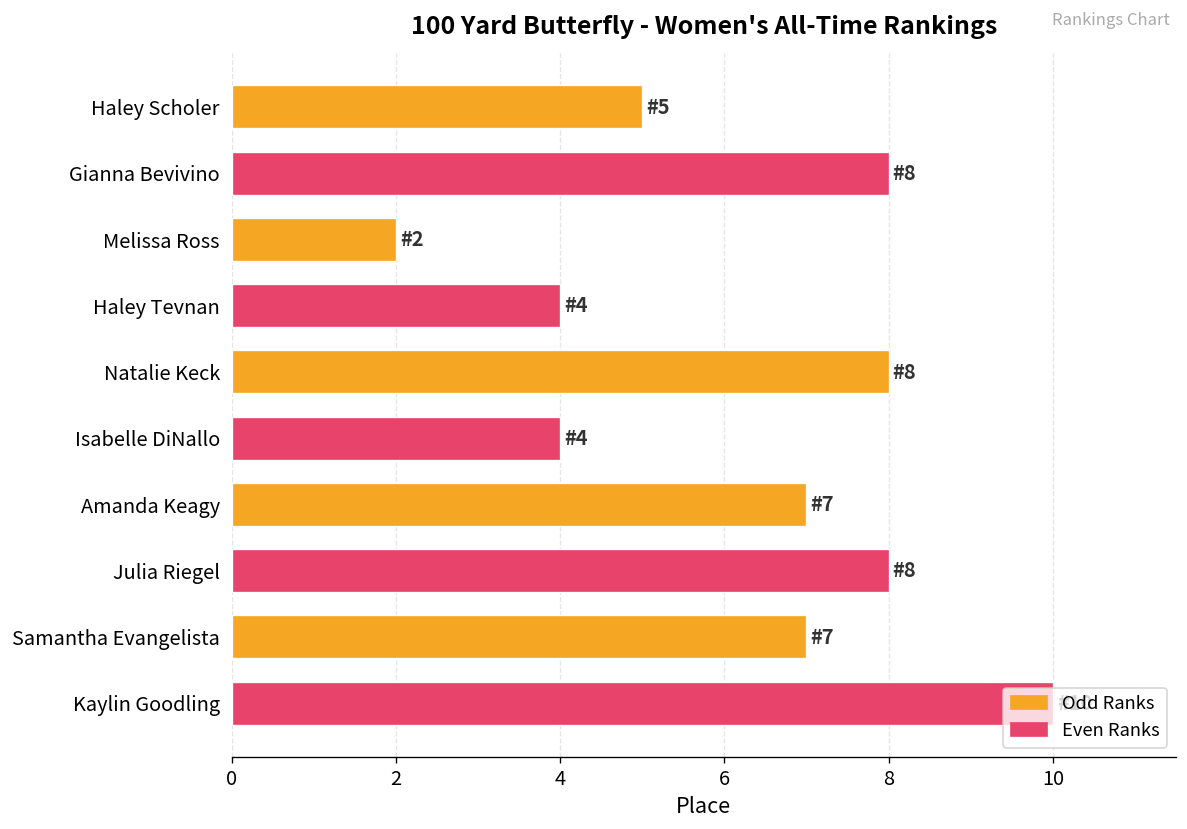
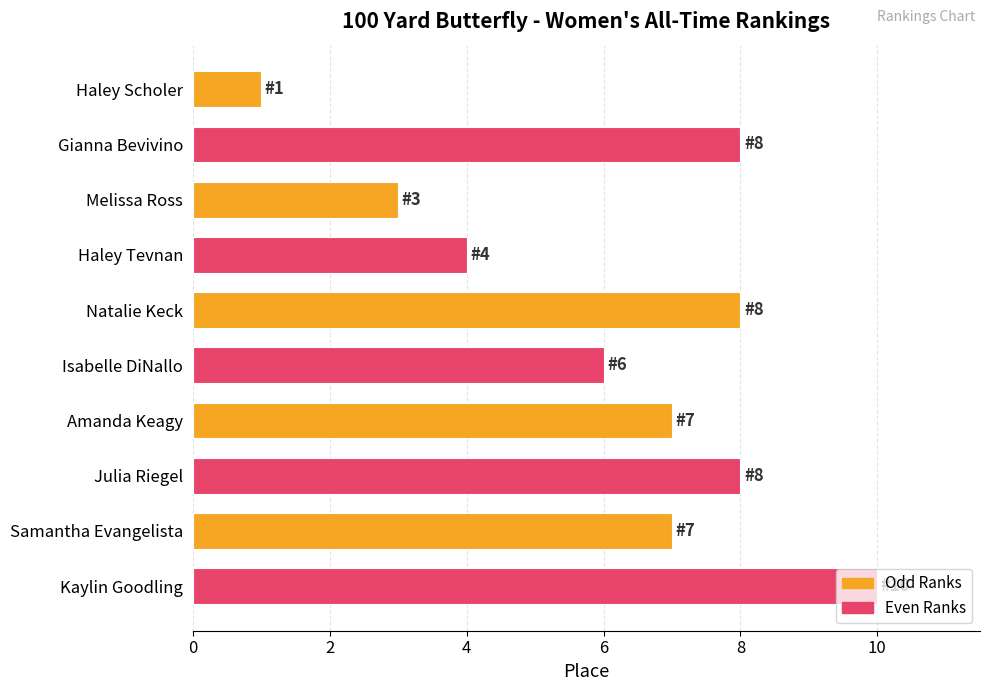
  {
-   "Haley Scholer": 5,
+   "Haley Scholer": 1,
    "Gianna Bevivino": 8,
-   "Melissa Ross": 2,
+   "Melissa Ross": 3,
    "Haley Tevnan": 4,
    "Natalie Keck": 8,
-   "Isabelle DiNallo": 4,
+   "Isabelle DiNallo": 6,
    "Amanda Keagy": 7,
    "Julia Riegel": 8,
    "Samantha Evangelista": 7
  }
